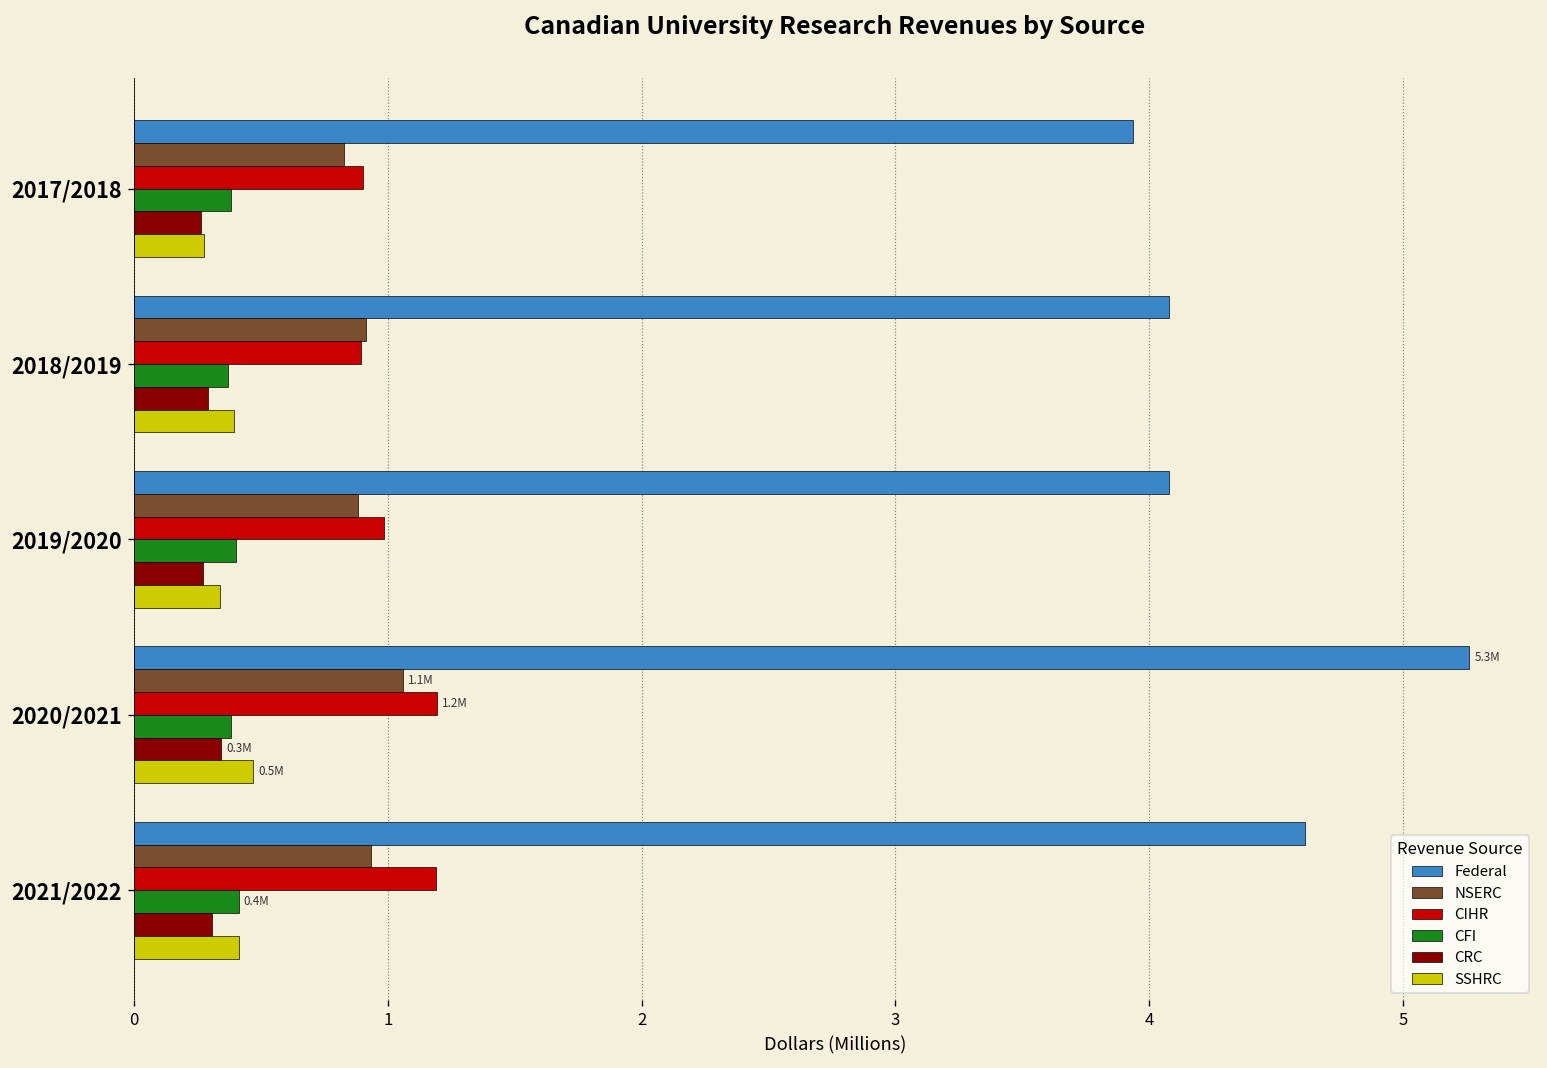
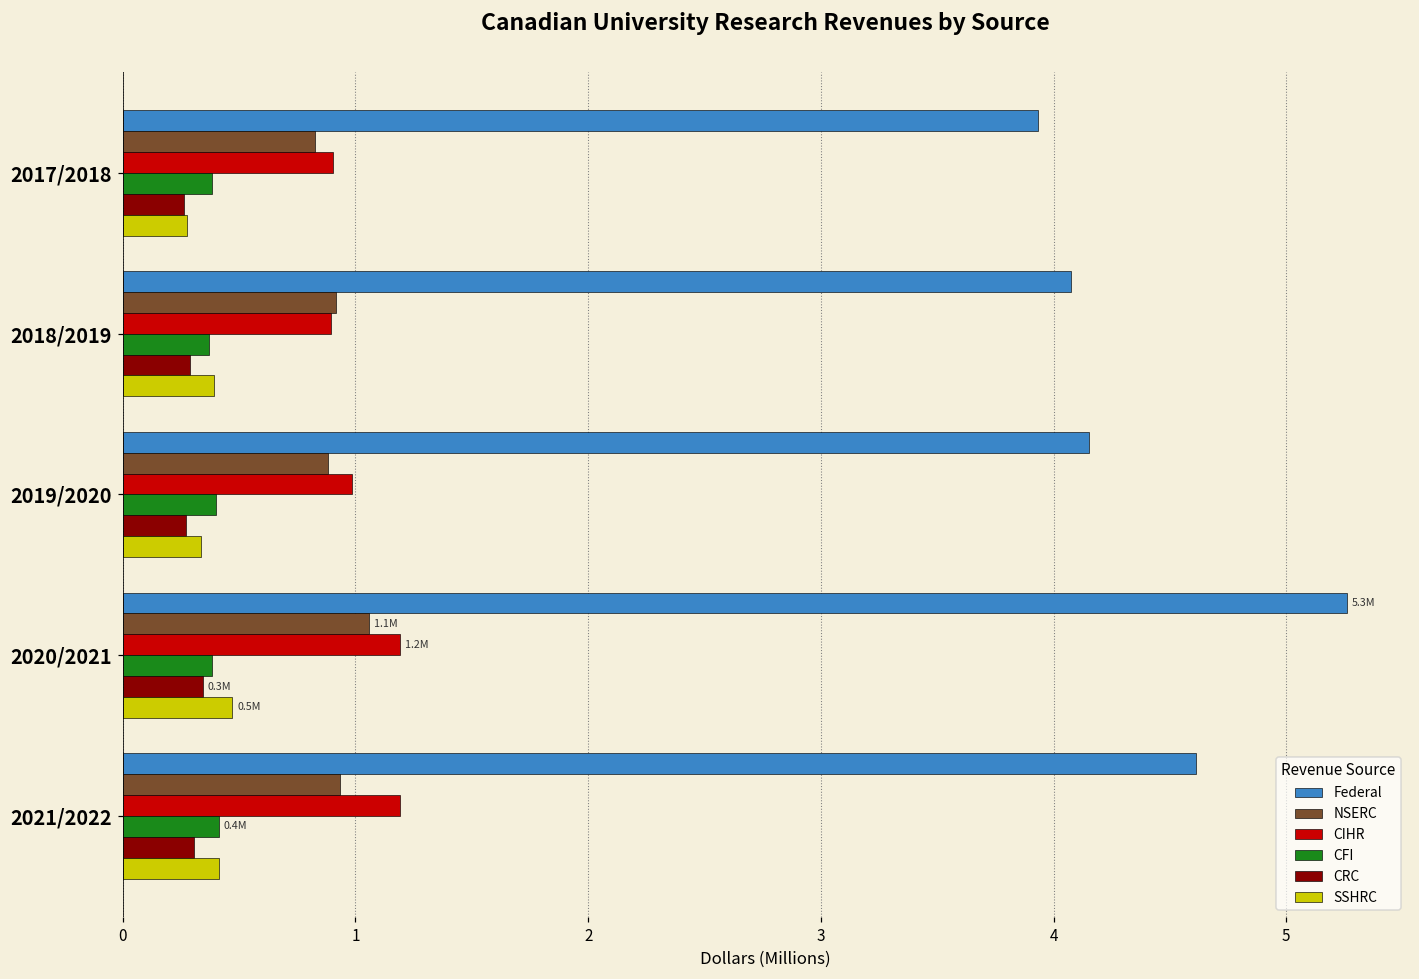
  {
    "Federal": {
      "2017/2018": "3.93",
      "2018/2019": "4.08",
-     "2019/2020": "4.08",
+     "2019/2020": "4.15",
      "2021/2022": "4.61"
    },
    "NSERC": {
      "2020/2021": "1.1M"
    },
    "CIHR": {
      "2020/2021": "1.2M"
    },
    "CFI": {
      "2021/2022": "0.4M"
    },
    "CRC": {
      "2020/2021": "0.3M"
    },
    "SSHRC": {
      "2020/2021": "0.5M"
    }
  }
